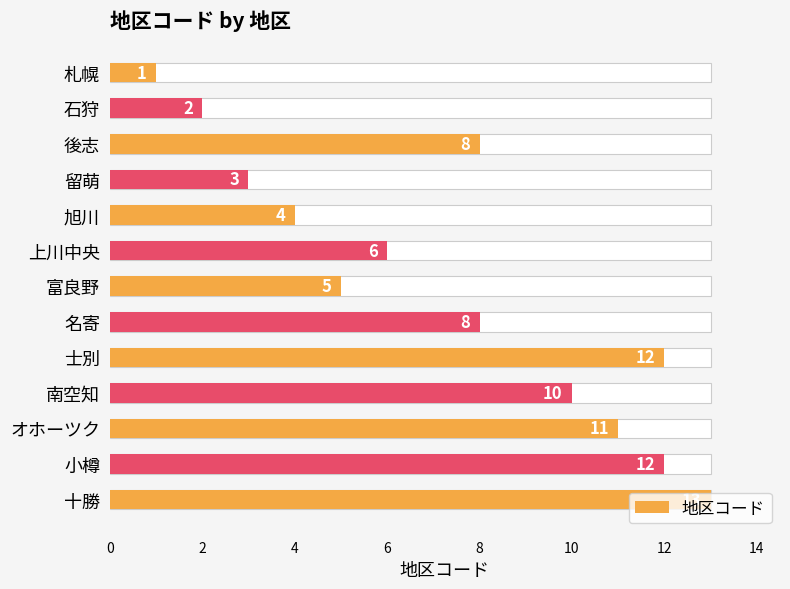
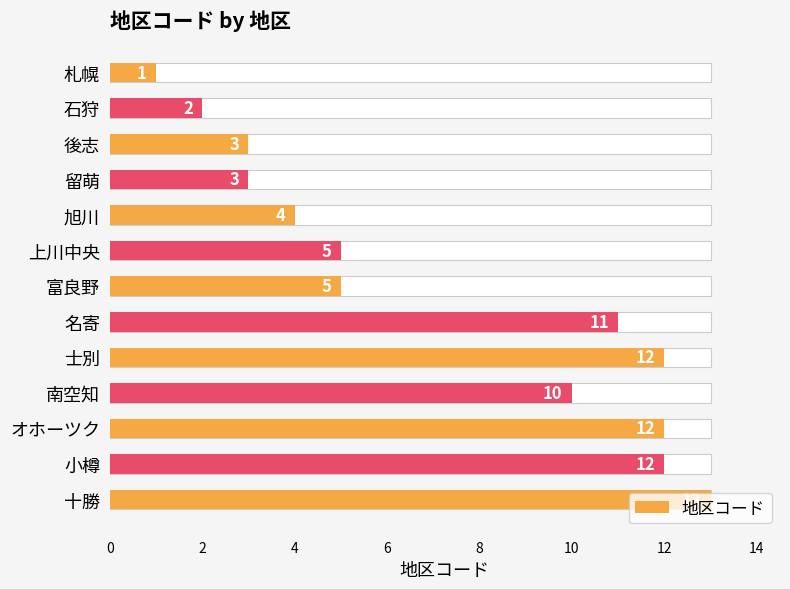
  {
    "地区コード": {
-     "後志": 8,
-     "上川中央": 6,
-     "名寄": 8,
-     "オホーツク": 11
+     "後志": 3,
+     "上川中央": 5,
+     "名寄": 11,
+     "オホーツク": 12
    }
  }
